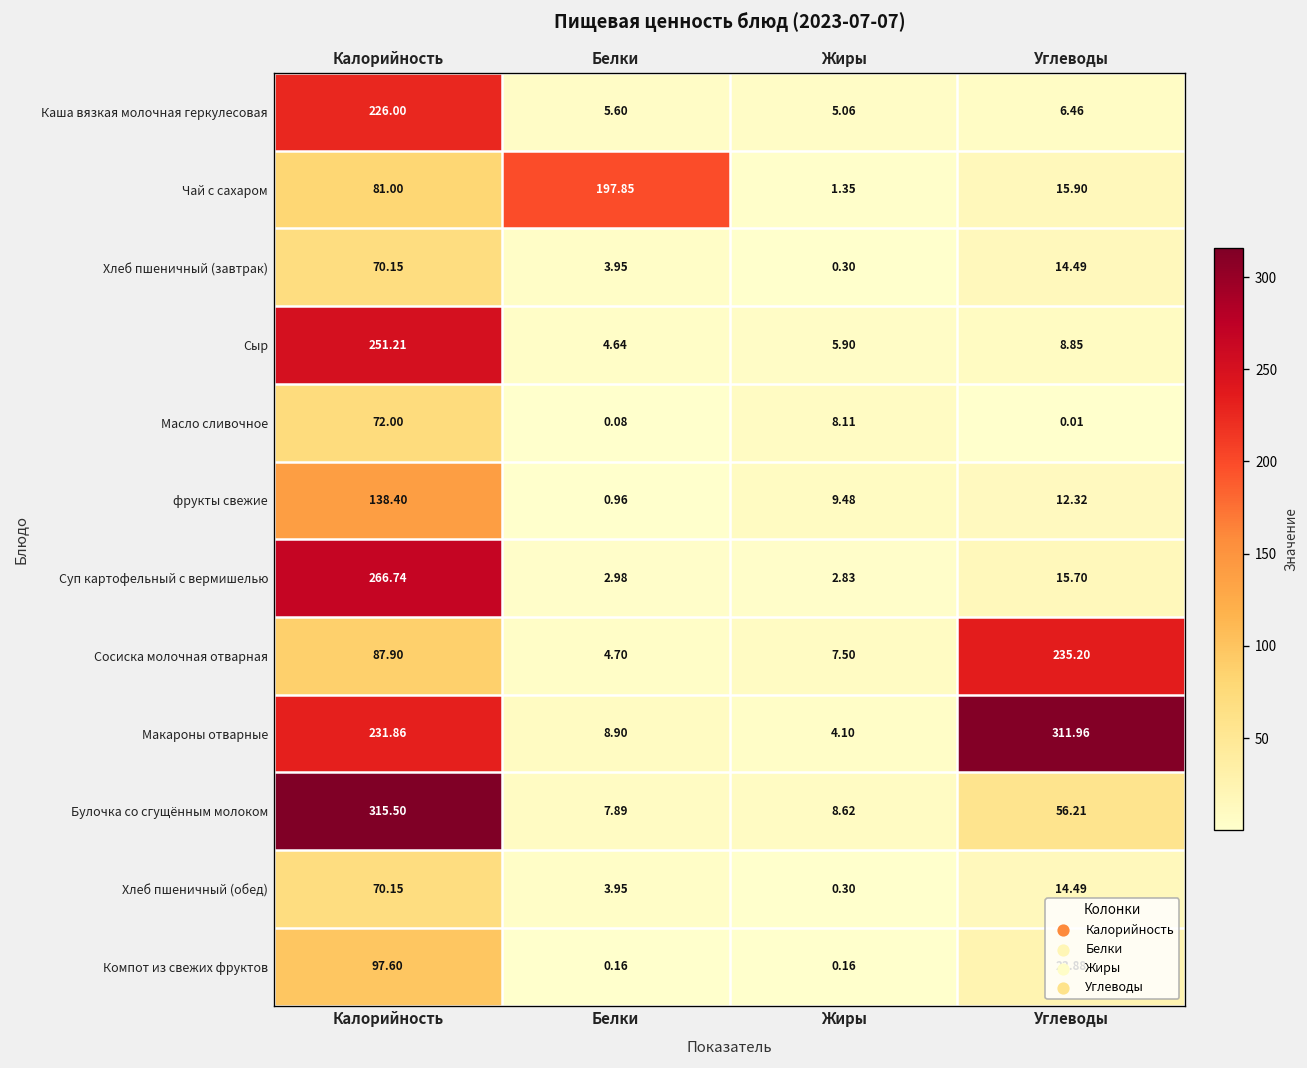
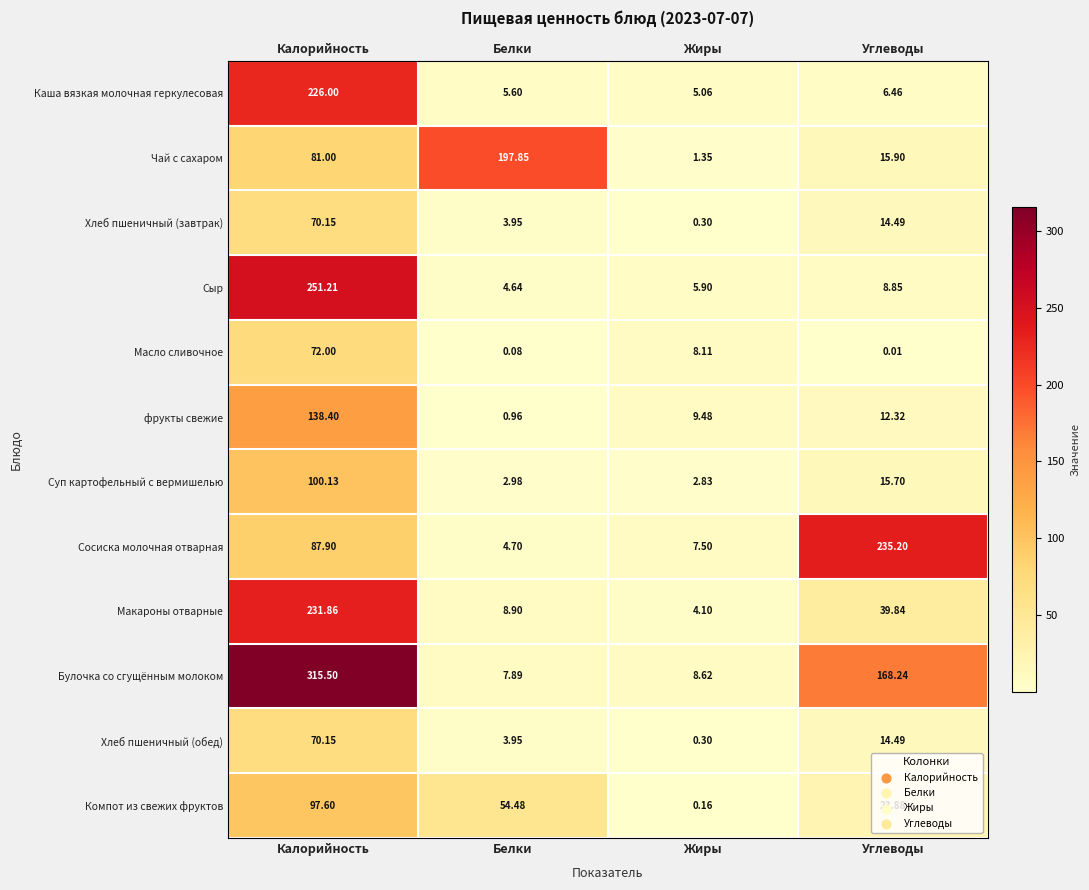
  {
    "Каша вязкая молочная геркулесовая": {
      "Калорийность": 226.00,
      "Белки": 5.60,
      "Жиры": 5.06,
      "Углеводы": 6.46
    },
    "Чай с сахаром": {
      "Калорийность": 81.00,
      "Белки": 197.85,
      "Жиры": 1.35,
      "Углеводы": 15.90
    },
    "Хлеб пшеничный (завтрак)": {
      "Калорийность": 70.15,
      "Белки": 3.95,
      "Жиры": 0.30,
      "Углеводы": 14.49
    },
    "Сыр": {
      "Калорийность": 251.21,
      "Белки": 4.64,
      "Жиры": 5.90,
      "Углеводы": 8.85
    },
    "Масло сливочное": {
      "Калорийность": 72.00,
      "Белки": 0.08,
      "Жиры": 8.11,
      "Углеводы": 0.01
    },
    "фрукты свежие": {
      "Калорийность": 138.40,
      "Белки": 0.96,
      "Жиры": 9.48,
      "Углеводы": 12.32
    },
    "Суп картофельный с вермишелью": {
-     "Калорийность": 266.74,
+     "Калорийность": 100.13,
      "Белки": 2.98,
      "Жиры": 2.83,
      "Углеводы": 15.70
    },
    "Сосиска молочная отварная": {
      "Калорийность": 87.90,
      "Белки": 4.70,
      "Жиры": 7.50,
      "Углеводы": 235.20
    },
    "Макароны отварные": {
      "Калорийность": 231.86,
      "Белки": 8.90,
      "Жиры": 4.10,
-     "Углеводы": 311.96
+     "Углеводы": 39.84
    },
    "Булочка со сгущённым молоком": {
      "Калорийность": 315.50,
      "Белки": 7.89,
      "Жиры": 8.62,
-     "Углеводы": 56.21
+     "Углеводы": 168.24
    },
    "Хлеб пшеничный (обед)": {
      "Калорийность": 70.15,
      "Белки": 3.95,
      "Жиры": 0.30,
      "Углеводы": 14.49
    },
    "Компот из свежих фруктов": {
      "Калорийность": 97.60,
-     "Белки": 0.16,
+     "Белки": 54.48,
      "Жиры": 0.16
    }
  }
